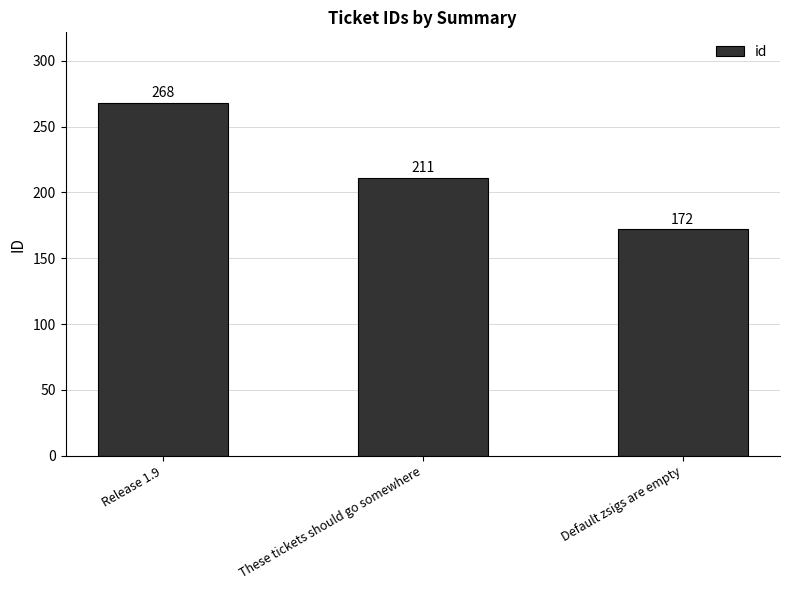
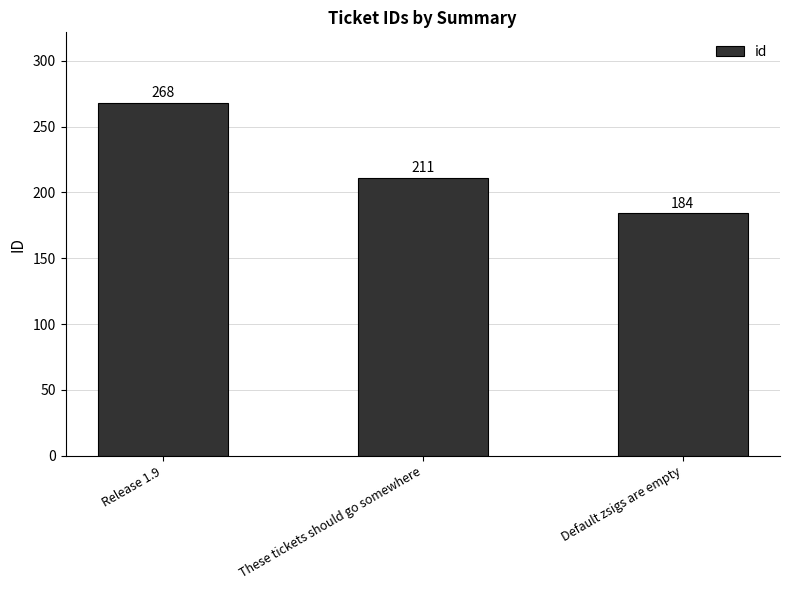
  {
    "Release 1.9": 268,
    "These tickets should go somewhere": 211,
-   "Default zsigs are empty": 172
+   "Default zsigs are empty": 184
  }
